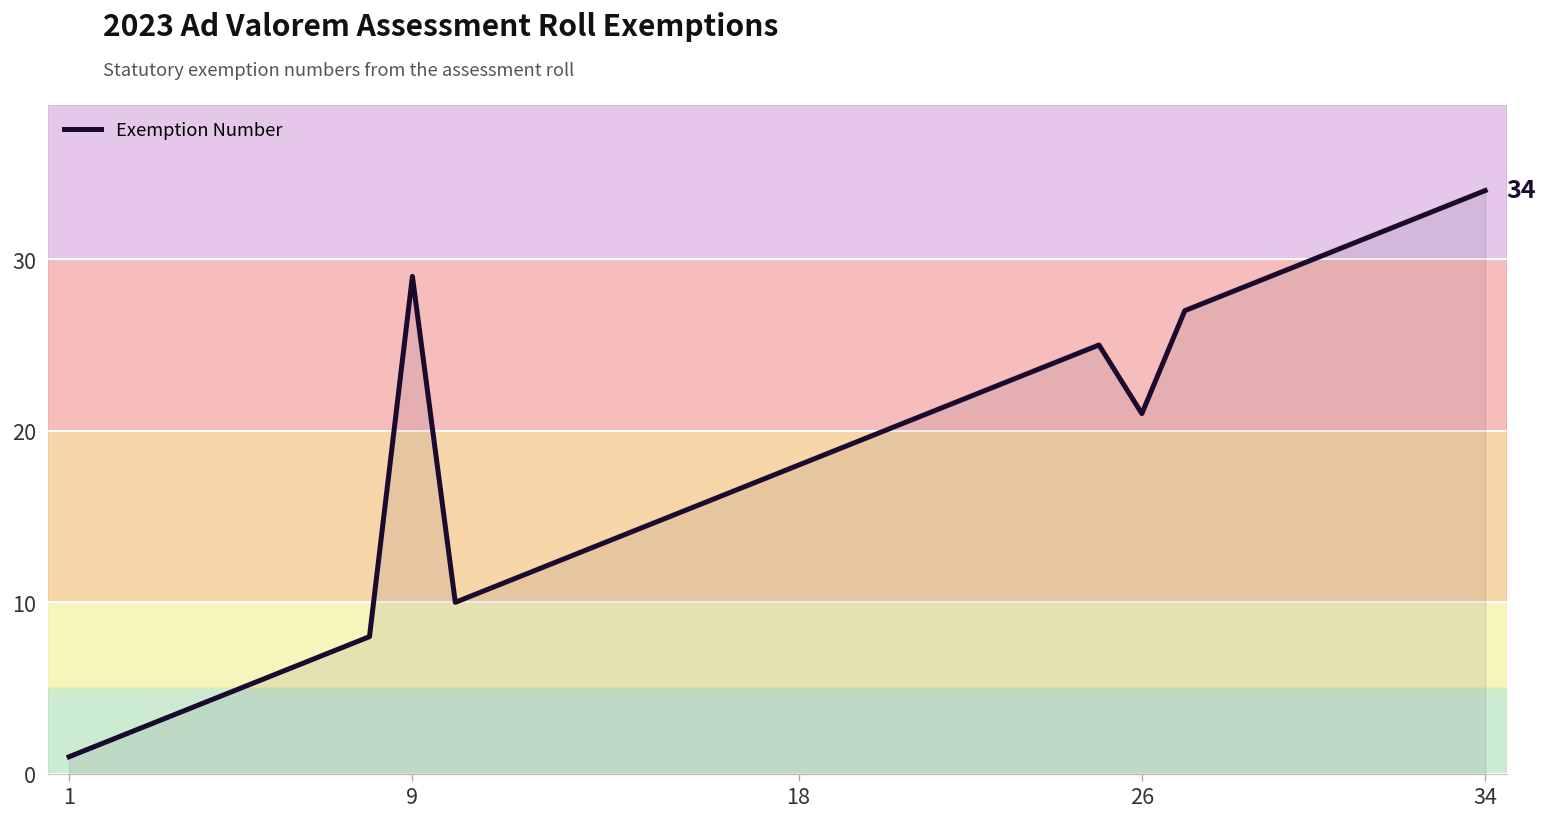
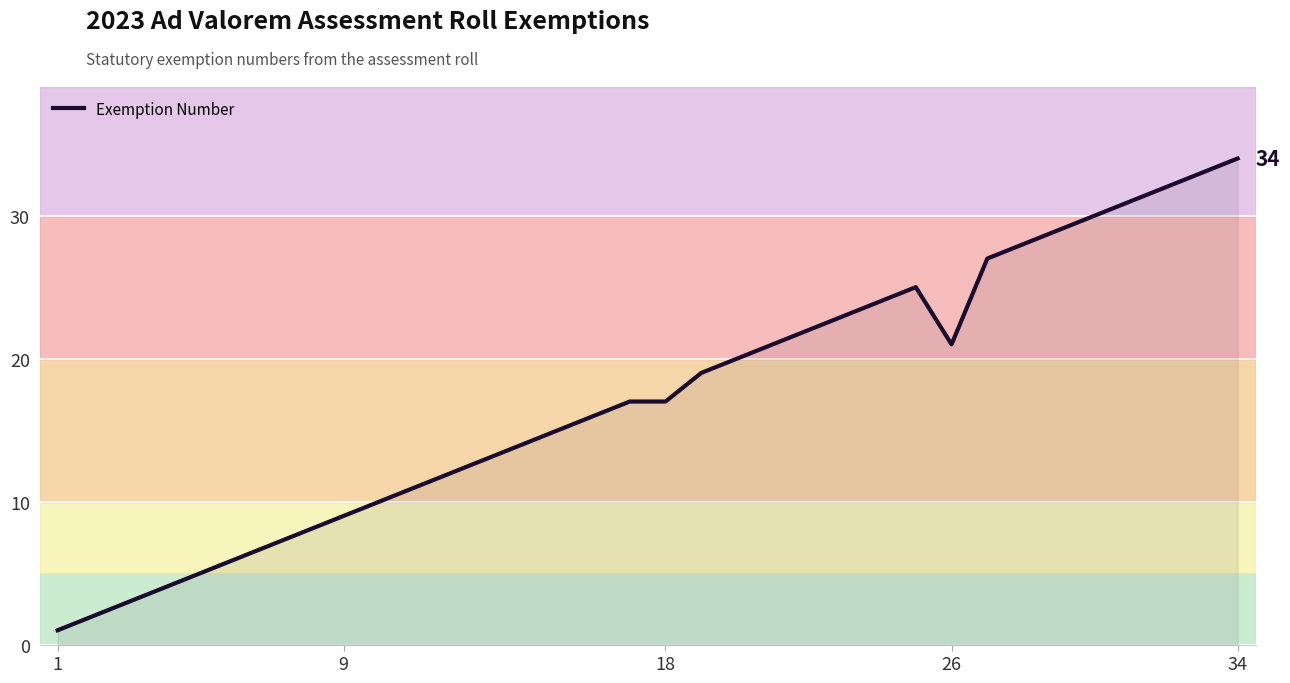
  {
    "1": 1,
-   "9": 29,
-   "18": 18,
+   "9": 9,
+   "18": 17,
    "26": 21
  }
